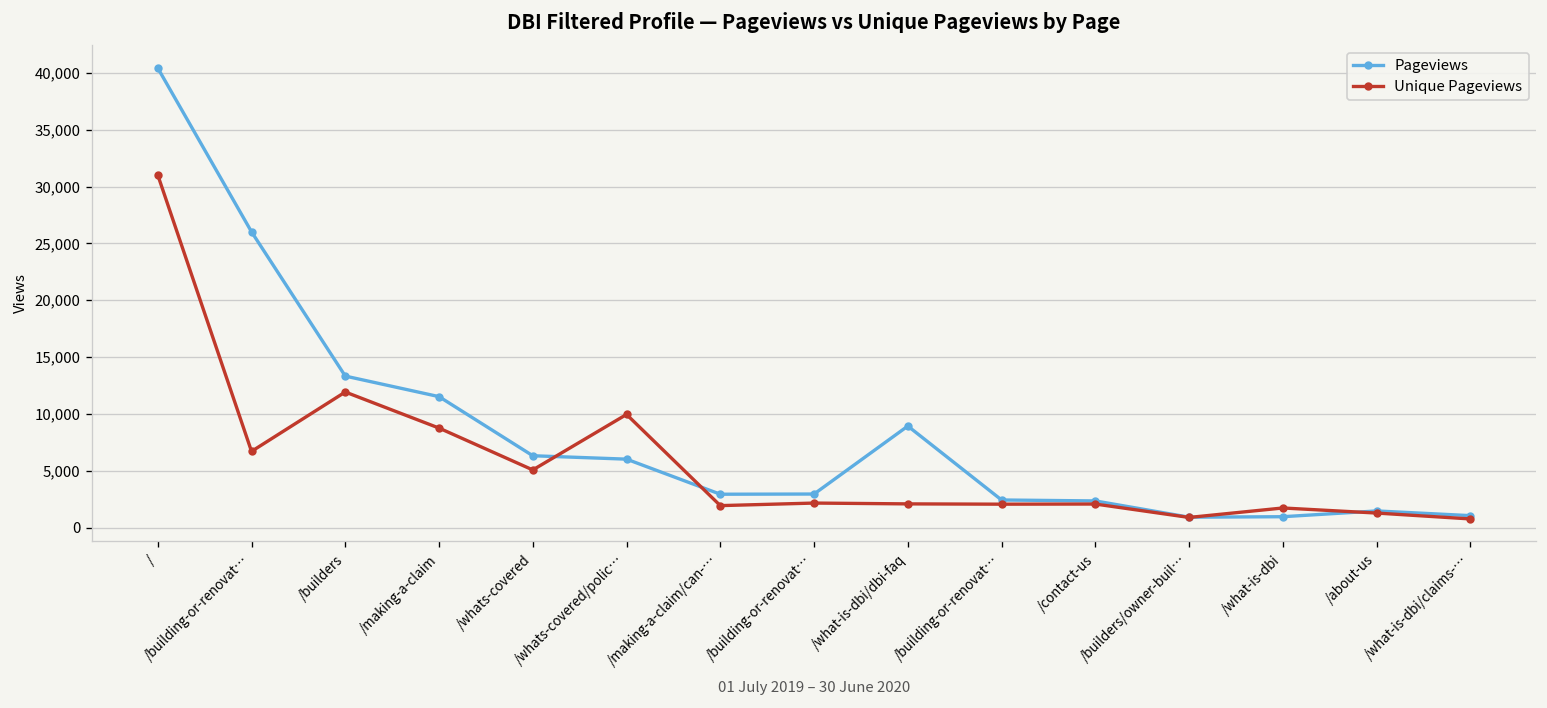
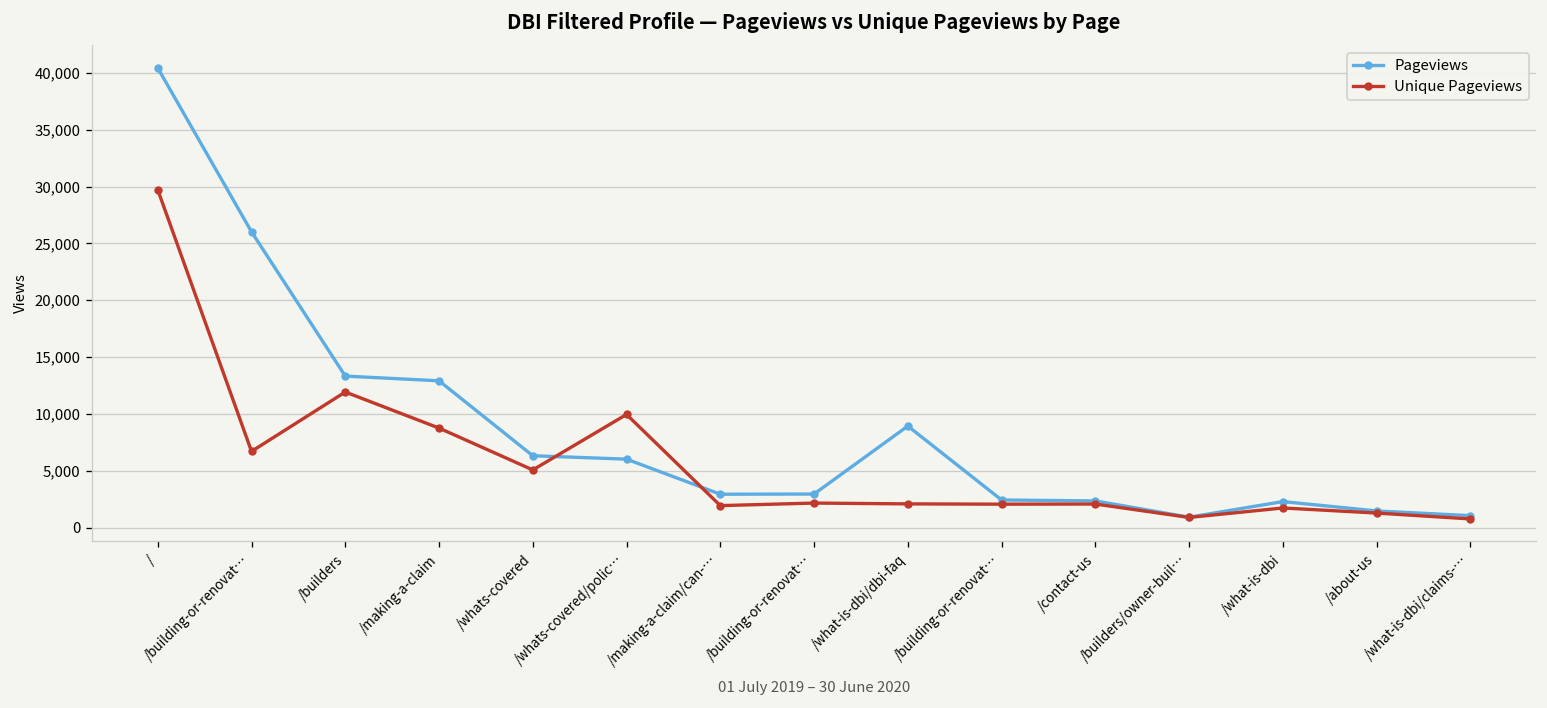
  {
    "Pageviews": {
      "/": "40,000",
      "/builders": "13,000",
-     "/making-a-claim": "12,000",
+     "/making-a-claim": "13,000",
      "/whats-covered": "6,000",
      "/whats-covered/polic…": "6,000",
      "/making-a-claim/can-…": "3,000",
      "/what-is-dbi/dbi-faq": "9,000",
      "/contact-us": "2,000",
-     "/what-is-dbi": "1,000",
+     "/what-is-dbi": "2,000",
      "/what-is-dbi/claims-…": "1,000"
    },
    "Unique Pageviews": {
-     "/": "31,000",
+     "/": "30,000",
      "/builders": "12,000",
      "/making-a-claim": "9,000",
      "/whats-covered": "5,000",
      "/whats-covered/polic…": "10,000",
      "/making-a-claim/can-…": "2,000",
      "/what-is-dbi/dbi-faq": "2,000",
      "/contact-us": "2,000",
      "/what-is-dbi": "2,000",
      "/what-is-dbi/claims-…": "1,000"
    }
  }
